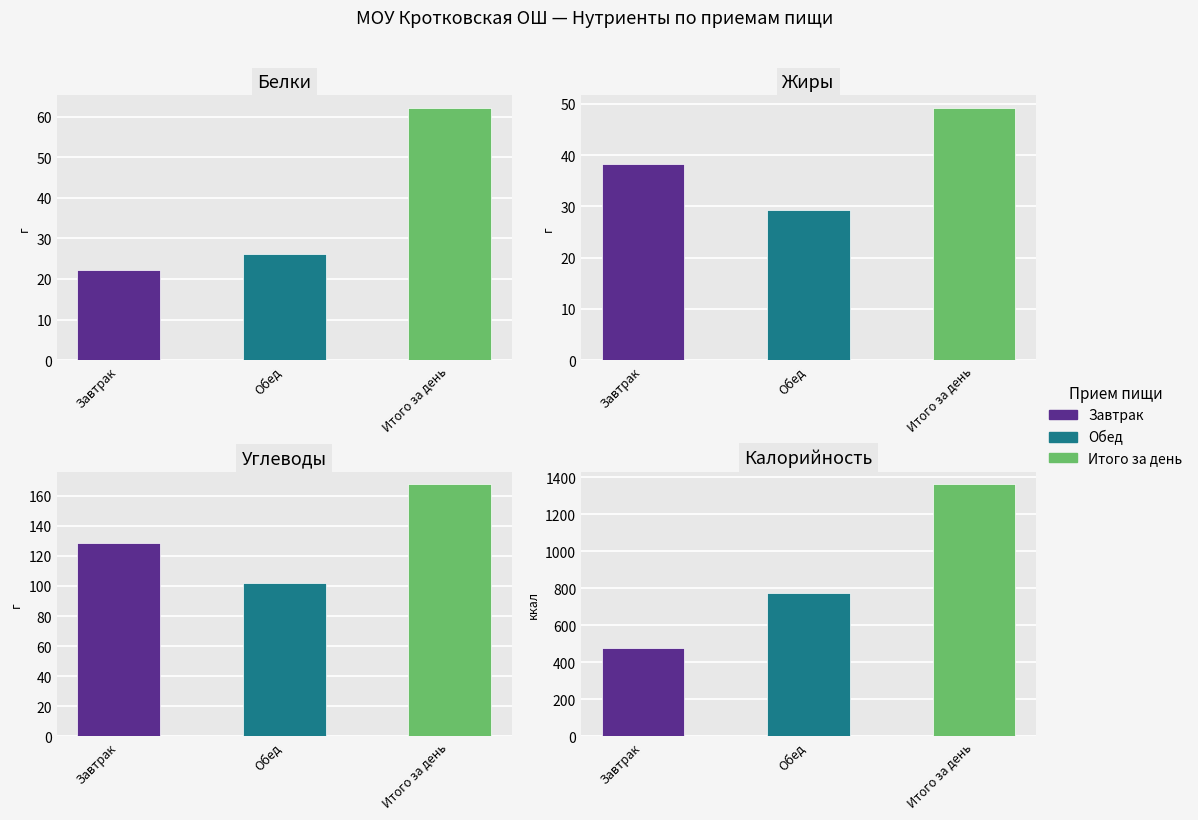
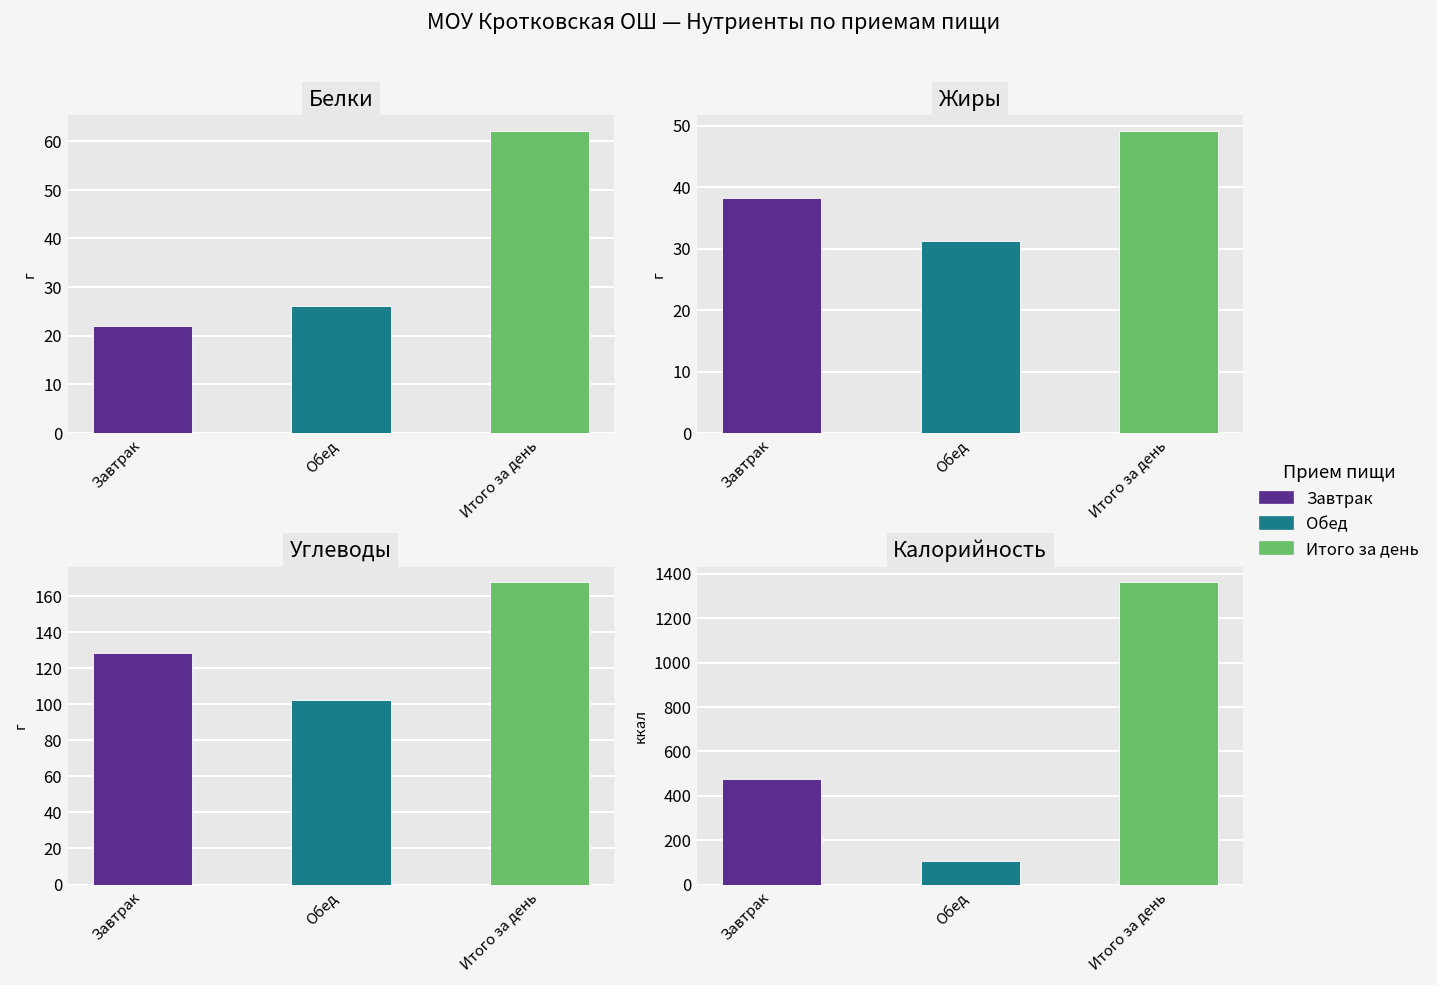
  {
    "Белки": {
      "Завтрак": 22,
      "Обед": 26,
      "Итого за день": 62
    },
    "Жиры": {
      "Завтрак": 38,
-     "Обед": 29,
+     "Обед": 31,
      "Итого за день": 49
    },
    "Углеводы": {
      "Завтрак": 129,
      "Обед": 102,
      "Итого за день": 168
    },
    "Калорийность": {
      "Завтрак": 480,
-     "Обед": 780,
+     "Обед": 110,
      "Итого за день": 1360
    }
  }
